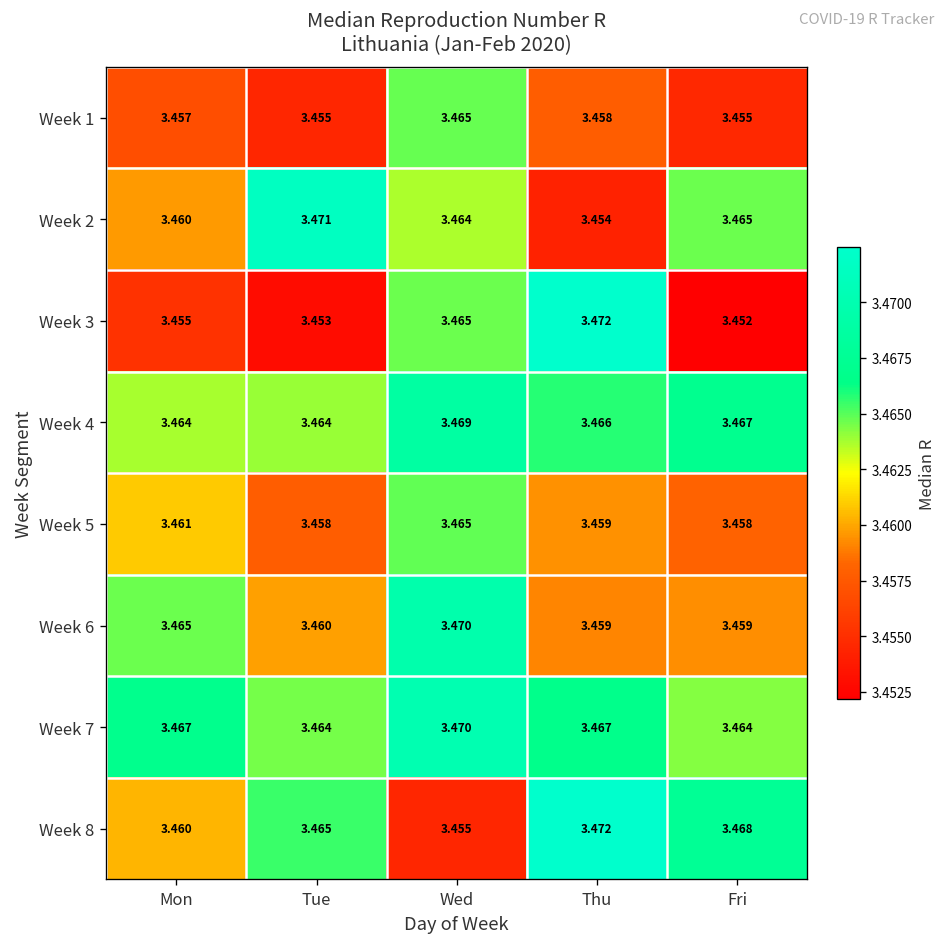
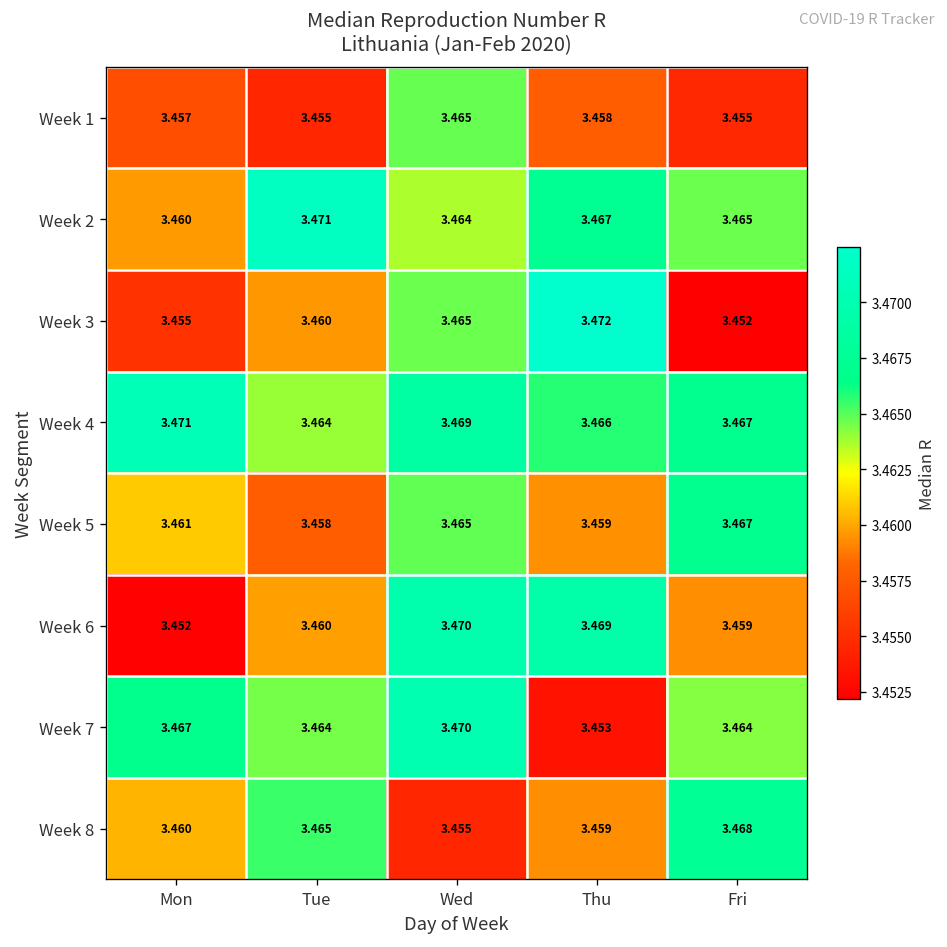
  {
    "Week 1": {
      "Mon": 3.457,
      "Tue": 3.455,
      "Wed": 3.465,
      "Thu": 3.458,
      "Fri": 3.455
    },
    "Week 2": {
      "Mon": 3.460,
      "Tue": 3.471,
      "Wed": 3.464,
-     "Thu": 3.454,
+     "Thu": 3.467,
      "Fri": 3.465
    },
    "Week 3": {
      "Mon": 3.455,
-     "Tue": 3.453,
+     "Tue": 3.460,
      "Wed": 3.465,
      "Thu": 3.472,
      "Fri": 3.452
    },
    "Week 4": {
-     "Mon": 3.464,
+     "Mon": 3.471,
      "Tue": 3.464,
      "Wed": 3.469,
      "Thu": 3.466,
      "Fri": 3.467
    },
    "Week 5": {
      "Mon": 3.461,
      "Tue": 3.458,
      "Wed": 3.465,
      "Thu": 3.459,
-     "Fri": 3.458
+     "Fri": 3.467
    },
    "Week 6": {
-     "Mon": 3.465,
+     "Mon": 3.452,
      "Tue": 3.460,
      "Wed": 3.470,
-     "Thu": 3.459,
+     "Thu": 3.469,
      "Fri": 3.459
    },
    "Week 7": {
      "Mon": 3.467,
      "Tue": 3.464,
      "Wed": 3.470,
-     "Thu": 3.467,
+     "Thu": 3.453,
      "Fri": 3.464
    },
    "Week 8": {
      "Mon": 3.460,
      "Tue": 3.465,
      "Wed": 3.455,
-     "Thu": 3.472,
+     "Thu": 3.459,
      "Fri": 3.468
    }
  }
